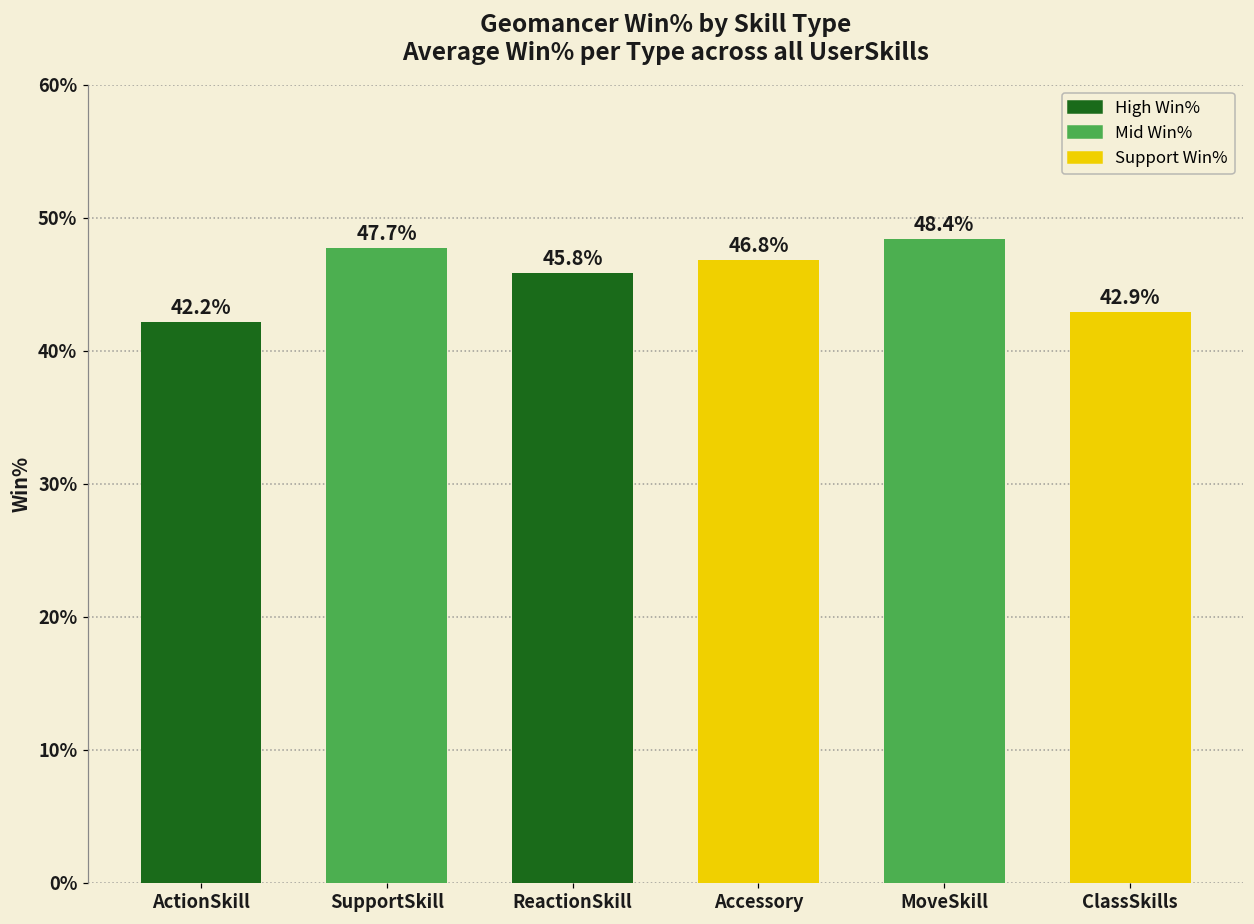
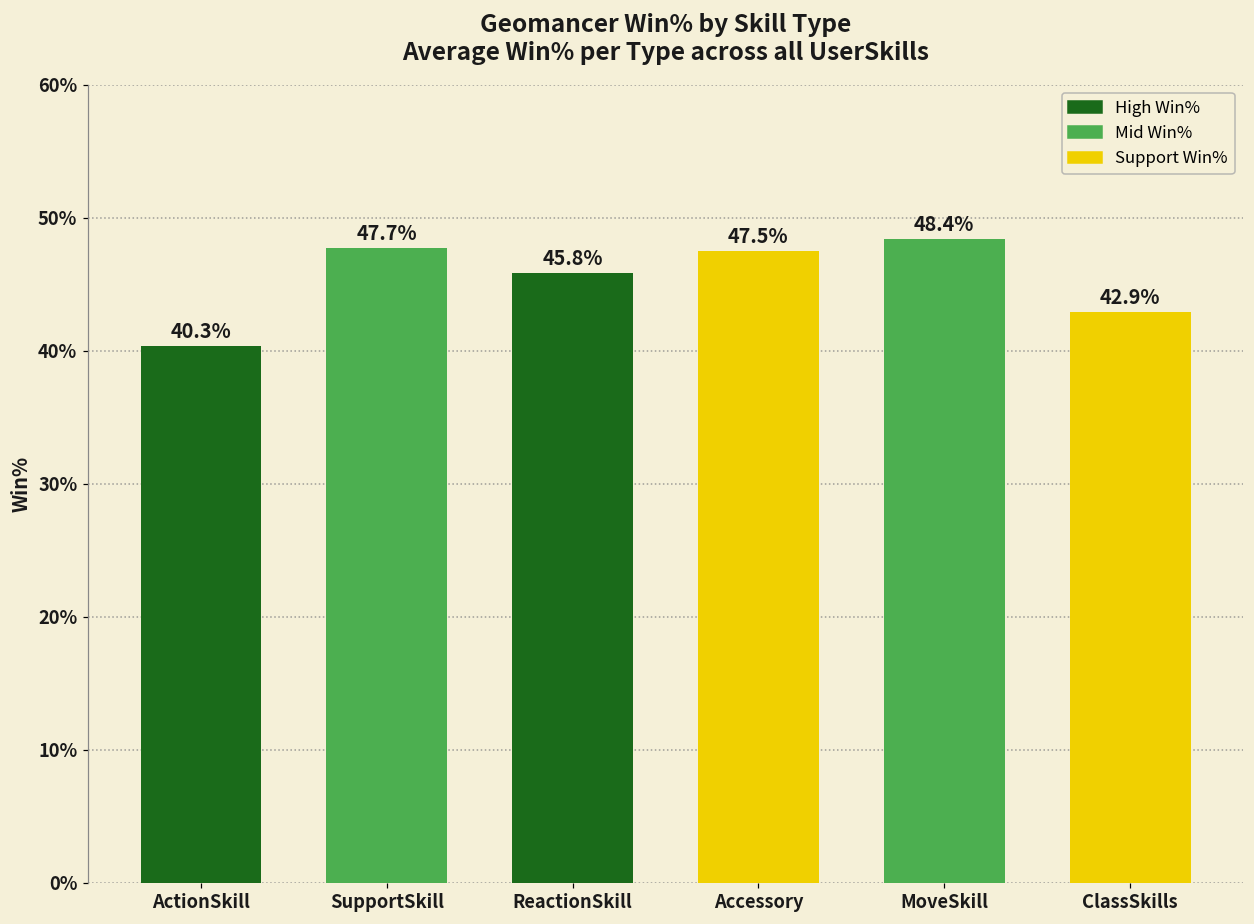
  {
-   "ActionSkill": "42.2%",
+   "ActionSkill": "40.3%",
    "SupportSkill": "47.7%",
    "ReactionSkill": "45.8%",
-   "Accessory": "46.8%",
+   "Accessory": "47.5%",
    "MoveSkill": "48.4%",
    "ClassSkills": "42.9%"
  }
